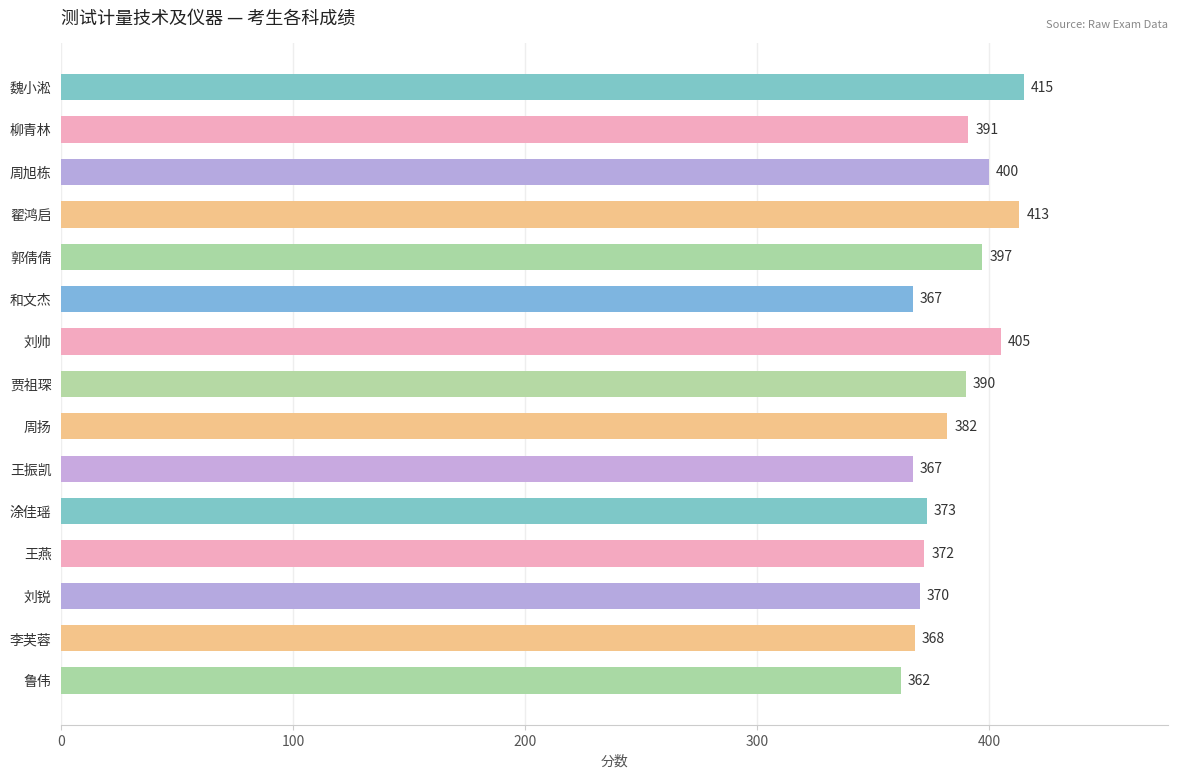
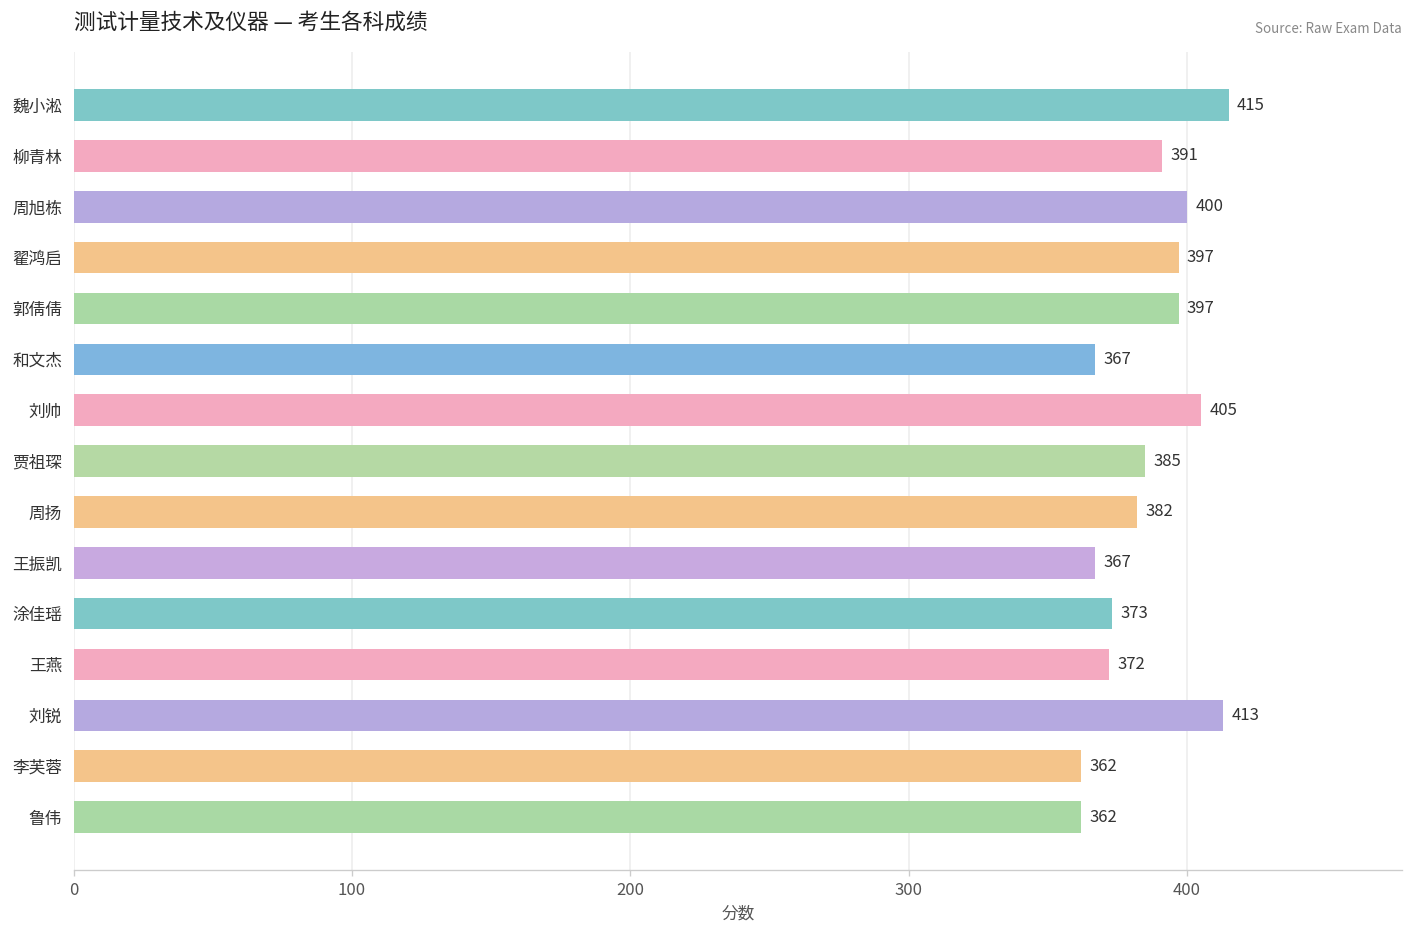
  {
    "魏小淞": 415,
    "柳青林": 391,
    "周旭栋": 400,
-   "翟鸿启": 413,
+   "翟鸿启": 397,
    "郭倩倩": 397,
    "和文杰": 367,
    "刘帅": 405,
-   "贾祖琛": 390,
+   "贾祖琛": 385,
    "周扬": 382,
    "王振凯": 367,
    "涂佳瑶": 373,
    "王燕": 372,
-   "刘锐": 370,
-   "李芙蓉": 368,
+   "刘锐": 413,
+   "李芙蓉": 362,
    "鲁伟": 362
  }
